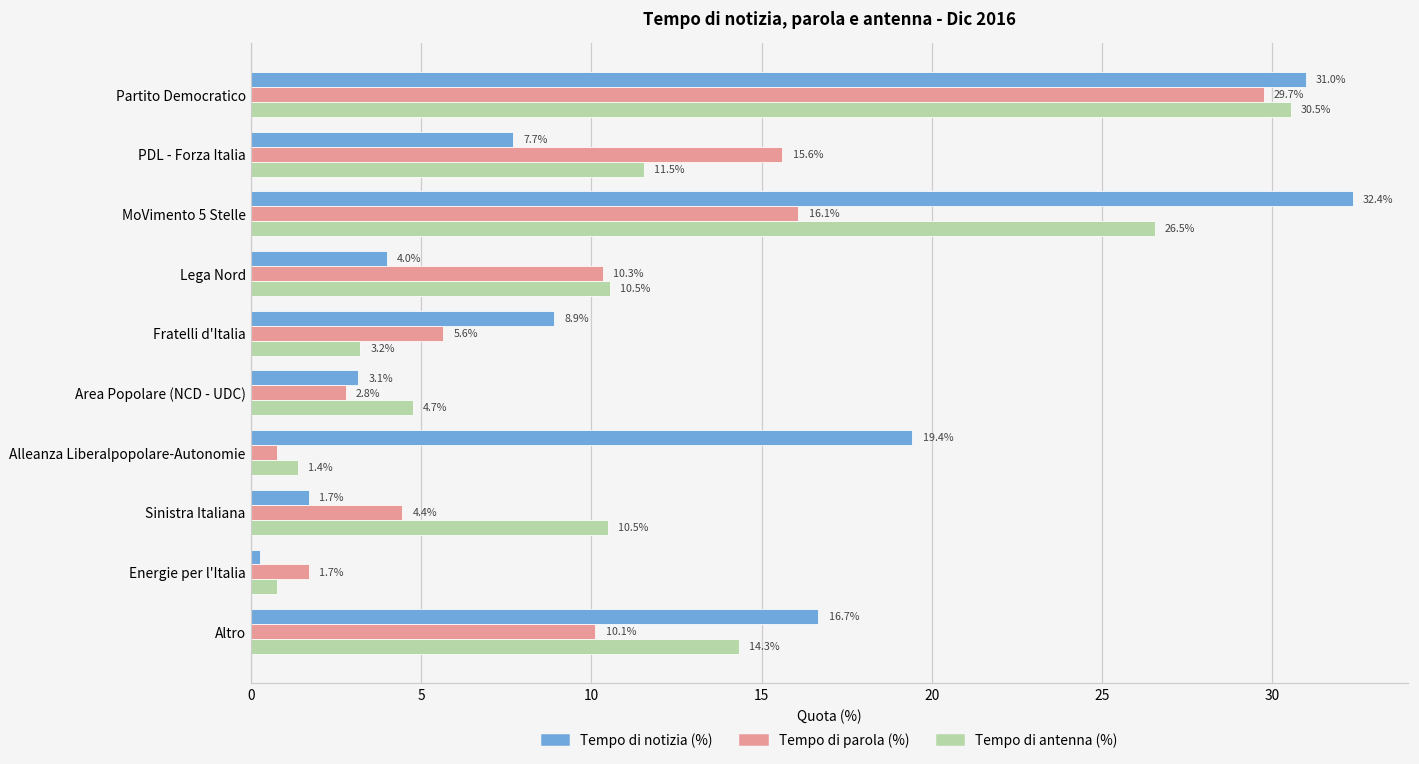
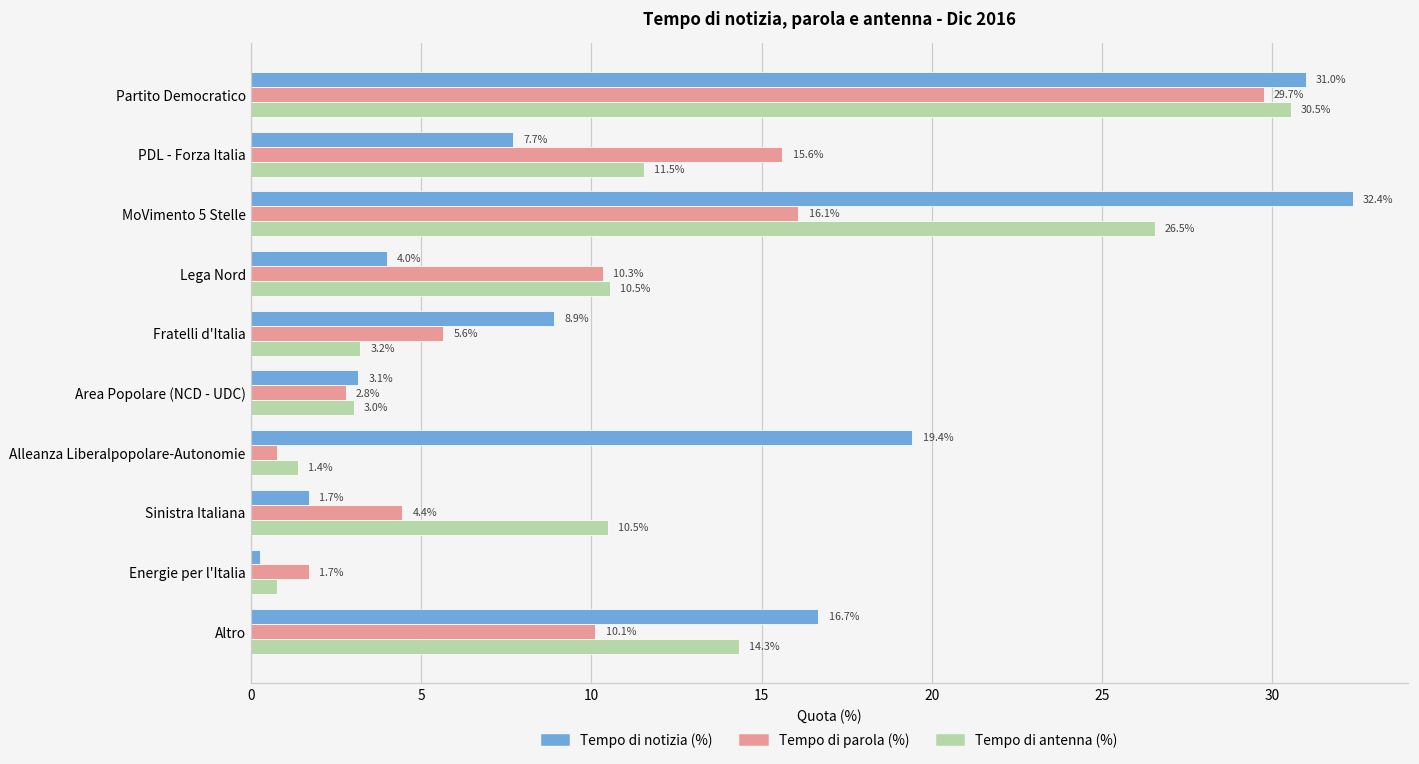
  {
    "Tempo di notizia (%)": {
      "Partito Democratico": "31.0%",
      "PDL - Forza Italia": "7.7%",
      "MoVimento 5 Stelle": "32.4%",
      "Lega Nord": "4.0%",
      "Fratelli d'Italia": "8.9%",
      "Area Popolare (NCD - UDC)": "3.1%",
      "Alleanza Liberalpopolare-Autonomie": "19.4%",
      "Sinistra Italiana": "1.7%",
      "Altro": "16.7%"
    },
    "Tempo di parola (%)": {
      "Partito Democratico": "29.7%",
      "PDL - Forza Italia": "15.6%",
      "MoVimento 5 Stelle": "16.1%",
      "Lega Nord": "10.3%",
      "Fratelli d'Italia": "5.6%",
      "Area Popolare (NCD - UDC)": "2.8%",
      "Sinistra Italiana": "4.4%",
      "Energie per l'Italia": "1.7%",
      "Altro": "10.1%"
    },
    "Tempo di antenna (%)": {
      "Partito Democratico": "30.5%",
      "PDL - Forza Italia": "11.5%",
      "MoVimento 5 Stelle": "26.5%",
      "Lega Nord": "10.5%",
      "Fratelli d'Italia": "3.2%",
-     "Area Popolare (NCD - UDC)": "4.7%",
+     "Area Popolare (NCD - UDC)": "3.0%",
      "Alleanza Liberalpopolare-Autonomie": "1.4%",
      "Sinistra Italiana": "10.5%",
      "Altro": "14.3%"
    }
  }
